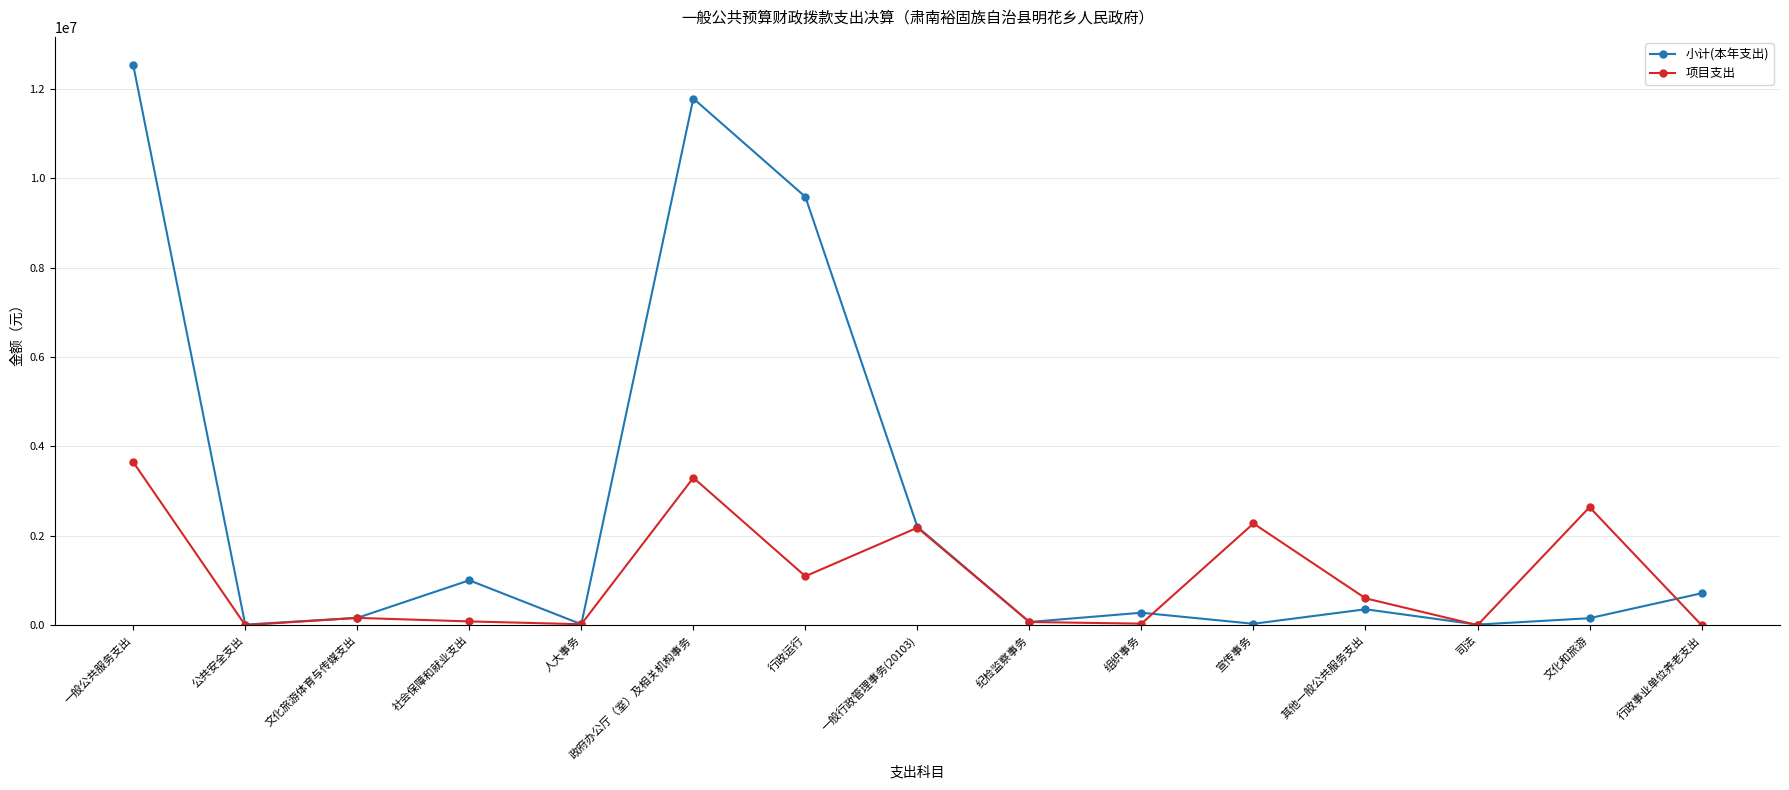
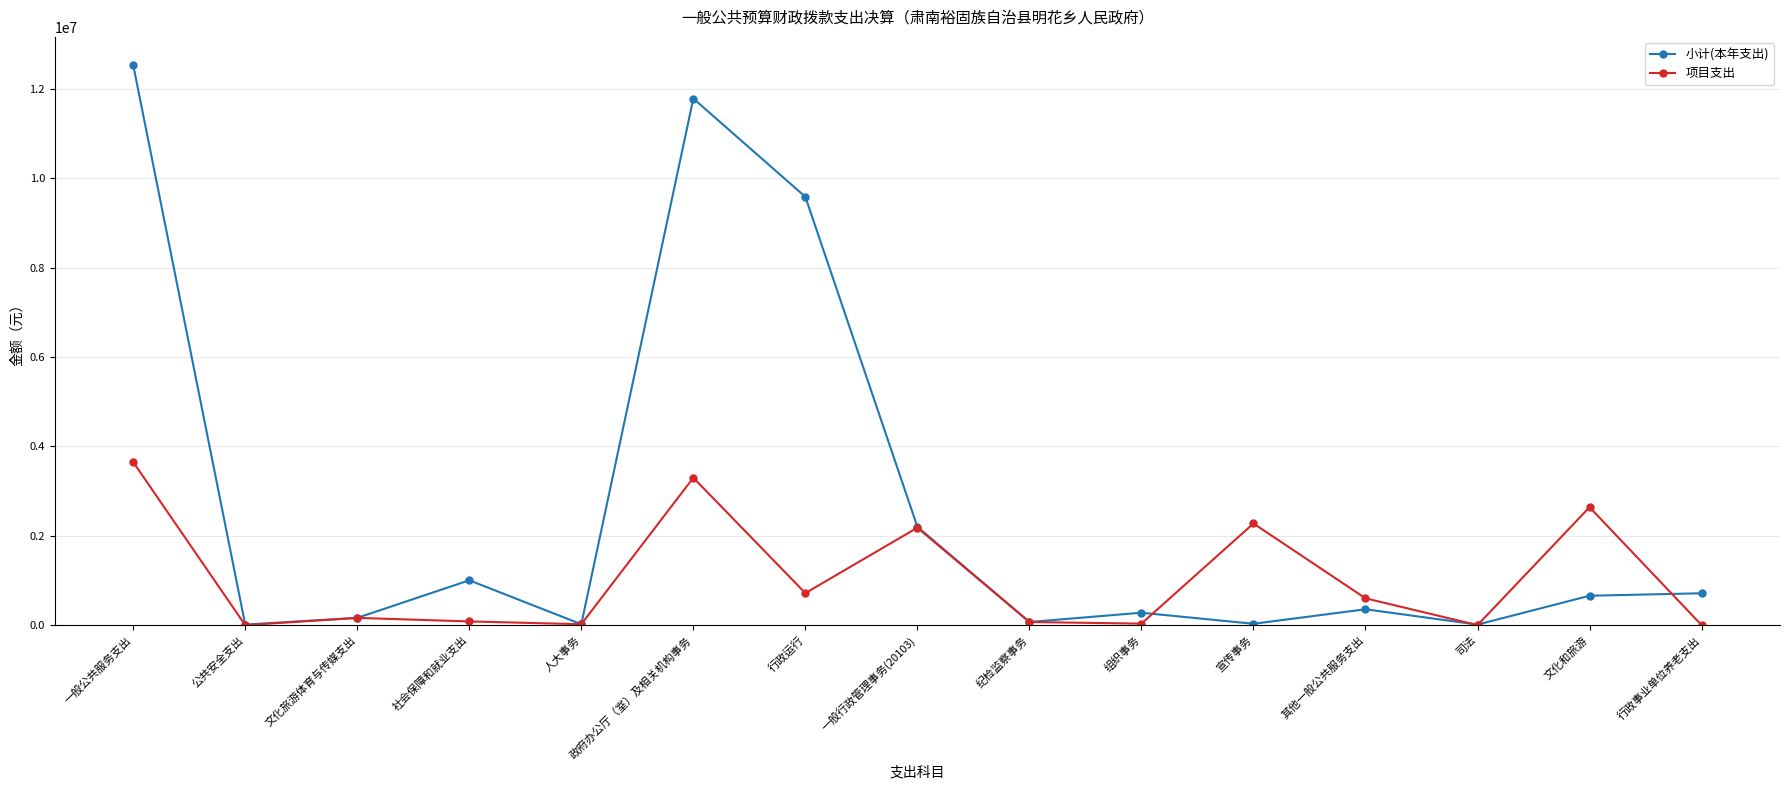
  {
    "小计(本年支出)": {
      "一般公共服务支出": 12500000,
      "社会保障和就业支出": 1000000,
      "政府办公厅（室）及相关机构事务": 11800000,
      "行政运行": 9600000,
      "组织事务": 300000,
      "宣传事务": 0,
      "其他一般公共服务支出": 400000,
-     "文化和旅游": 200000,
+     "文化和旅游": 700000,
      "行政事业单位养老支出": 700000
    },
    "项目支出": {
      "一般公共服务支出": 3700000,
      "社会保障和就业支出": 100000,
      "政府办公厅（室）及相关机构事务": 3300000,
-     "行政运行": 1100000,
+     "行政运行": 700000,
      "组织事务": 0,
      "宣传事务": 2300000,
      "其他一般公共服务支出": 600000,
      "文化和旅游": 2600000,
      "行政事业单位养老支出": 0
    }
  }
